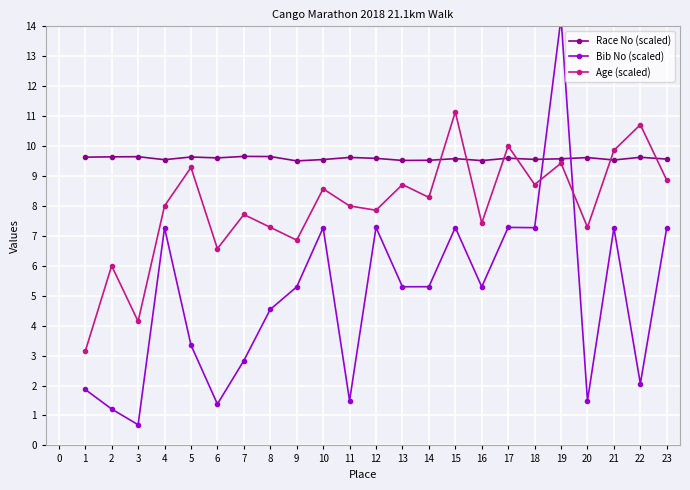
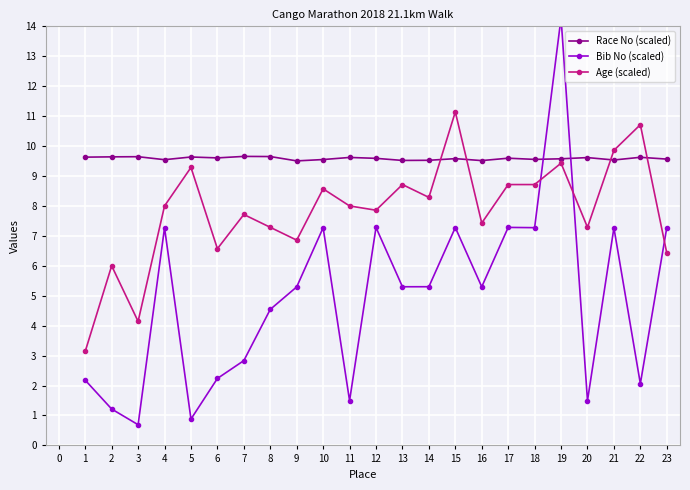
  {
    "Race No (scaled)": {
      "1": 9.6,
      "2": 9.6,
      "3": 9.6,
      "4": 9.5,
      "5": 9.6,
      "6": 9.6,
      "7": 9.7,
      "8": 9.7,
      "9": 9.5,
      "10": 9.6,
      "11": 9.6,
      "12": 9.6,
      "13": 9.5,
      "14": 9.5,
      "15": 9.6,
      "16": 9.5,
      "17": 9.6,
      "18": 9.6,
      "19": 9.6,
      "20": 9.6,
      "21": 9.5,
      "22": 9.6,
      "23": 9.6
    },
    "Bib No (scaled)": {
-     "1": 1.9,
+     "1": 2.2,
      "2": 1.2,
      "3": 0.7,
      "4": 7.3,
-     "5": 3.4,
-     "6": 1.4,
+     "5": 0.9,
+     "6": 2.2,
      "7": 2.8,
      "8": 4.5,
      "9": 5.3,
      "10": 7.3,
      "11": 1.5,
      "12": 7.3,
      "13": 5.3,
      "14": 5.3,
      "15": 7.3,
      "16": 5.3,
      "17": 7.3,
      "18": 7.3,
      "20": 1.5,
      "21": 7.3,
      "22": 2.1,
      "23": 7.3
    },
    "Age (scaled)": {
      "1": 3.1,
      "2": 6.0,
      "3": 4.1,
      "4": 8.0,
      "5": 9.3,
      "6": 6.6,
      "7": 7.7,
      "8": 7.3,
      "9": 6.9,
      "10": 8.6,
      "11": 8.0,
      "12": 7.9,
      "13": 8.7,
      "14": 8.3,
      "15": 11.1,
      "16": 7.4,
-     "17": 10.0,
+     "17": 8.7,
      "18": 8.7,
      "19": 9.4,
      "20": 7.3,
      "21": 9.9,
      "22": 10.7,
-     "23": 8.9
+     "23": 6.4
    }
  }
